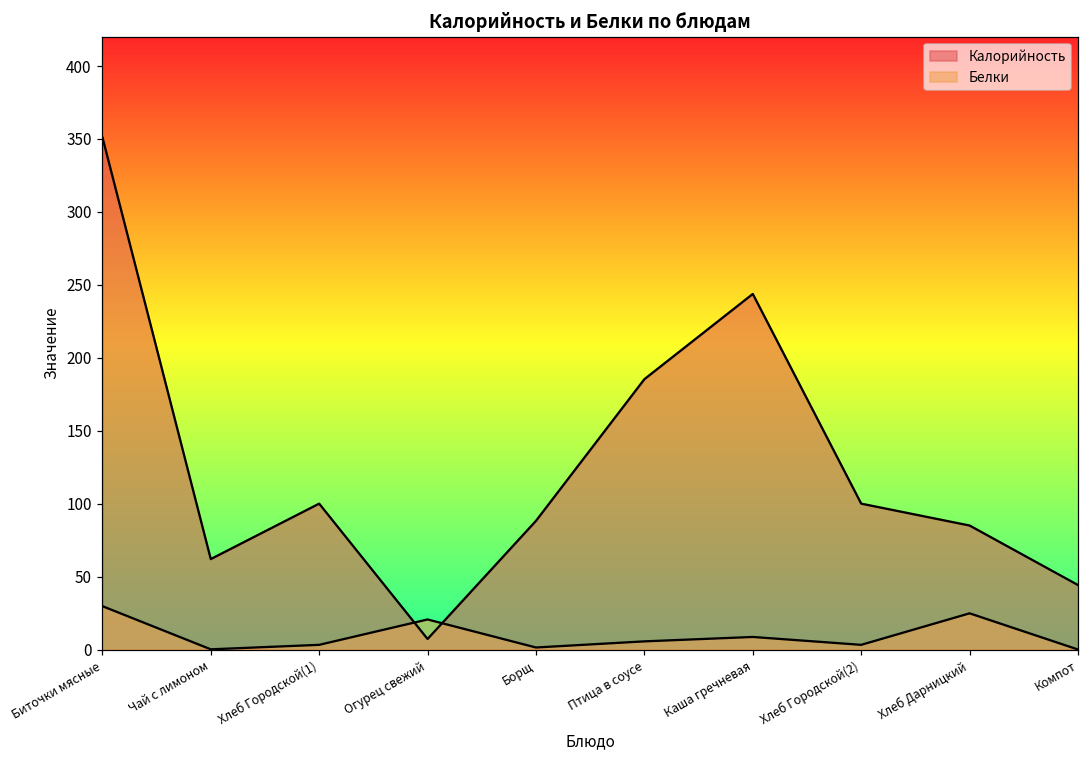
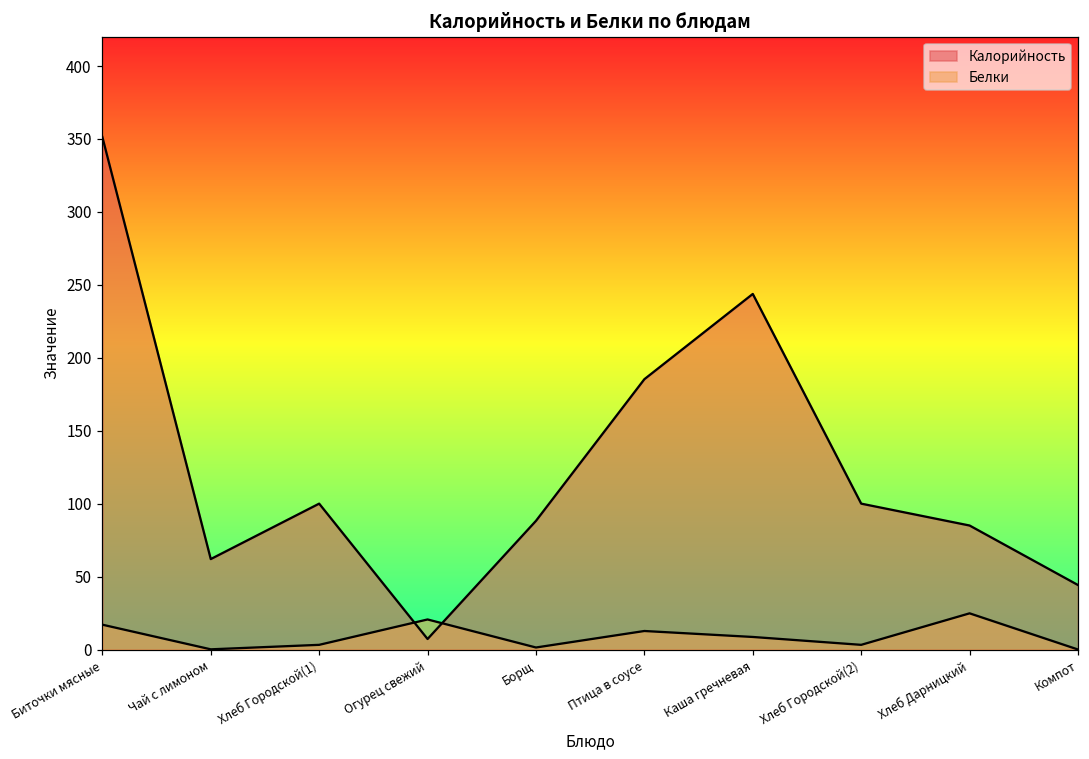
  {
    "Калорийность": {
      "Биточки мясные": 351,
      "Чай с лимоном": 62,
      "Хлеб Городской(1)": 100,
      "Огурец свежий": 7,
      "Борщ": 88,
      "Птица в соусе": 185,
      "Каша гречневая": 244,
      "Хлеб Городской(2)": 100,
      "Хлеб Дарницкий": 85,
      "Компот": 44
    },
    "Белки": {
-     "Биточки мясные": 30,
+     "Биточки мясные": 17,
      "Чай с лимоном": 0,
      "Хлеб Городской(1)": 3,
      "Огурец свежий": 21,
      "Борщ": 1,
-     "Птица в соусе": 6,
+     "Птица в соусе": 13,
      "Каша гречневая": 9,
      "Хлеб Городской(2)": 3,
      "Хлеб Дарницкий": 25,
      "Компот": 0
    }
  }
